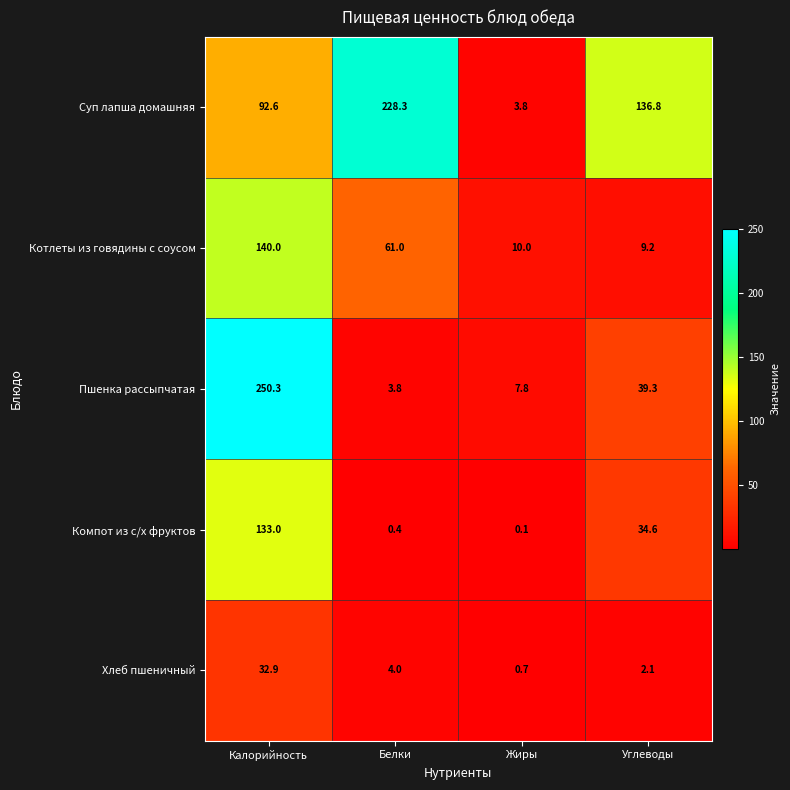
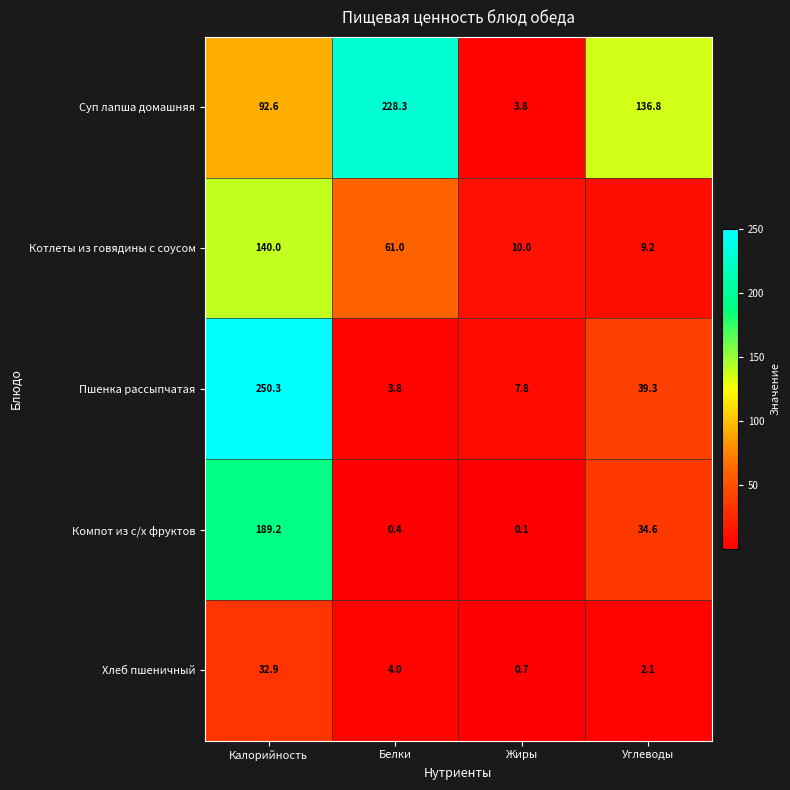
  {
    "Суп лапша домашняя": {
      "Калорийность": 92.6,
      "Белки": 228.3,
      "Жиры": 3.8,
      "Углеводы": 136.8
    },
    "Котлеты из говядины с соусом": {
      "Калорийность": 140.0,
      "Белки": 61.0,
      "Жиры": 10.0,
      "Углеводы": 9.2
    },
    "Пшенка рассыпчатая": {
      "Калорийность": 250.3,
      "Белки": 3.8,
      "Жиры": 7.8,
      "Углеводы": 39.3
    },
    "Компот из с/х фруктов": {
-     "Калорийность": 133.0,
+     "Калорийность": 189.2,
      "Белки": 0.4,
      "Жиры": 0.1,
      "Углеводы": 34.6
    },
    "Хлеб пшеничный": {
      "Калорийность": 32.9,
      "Белки": 4.0,
      "Жиры": 0.7,
      "Углеводы": 2.1
    }
  }
